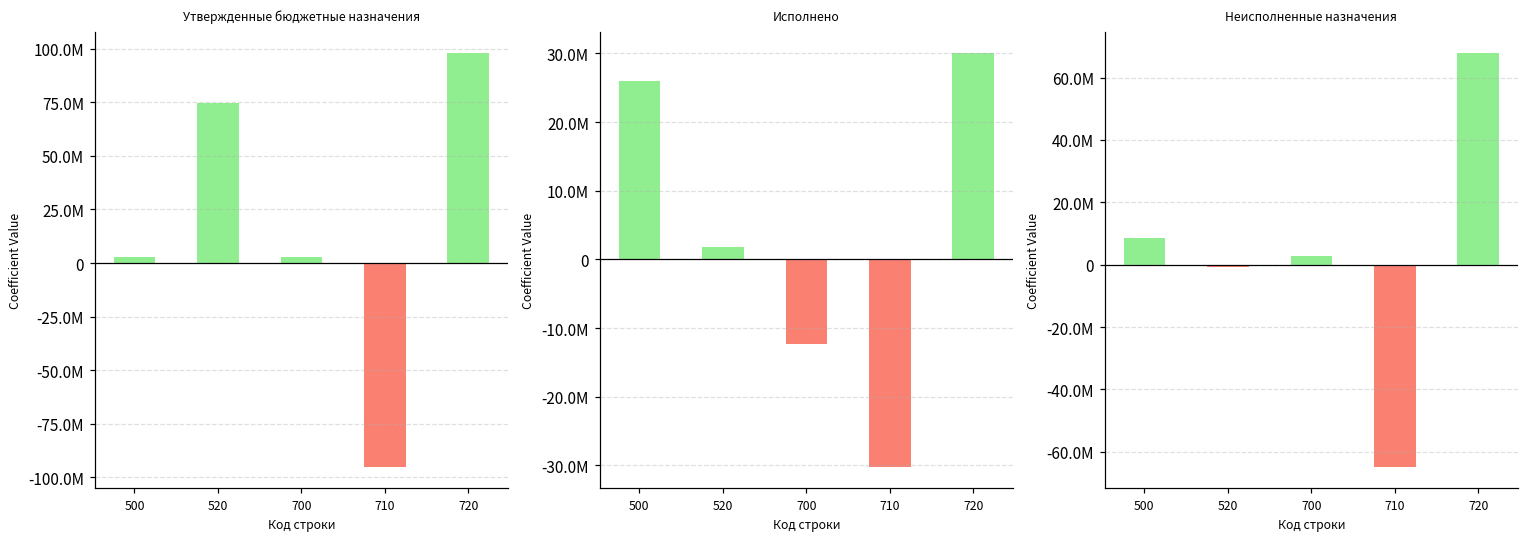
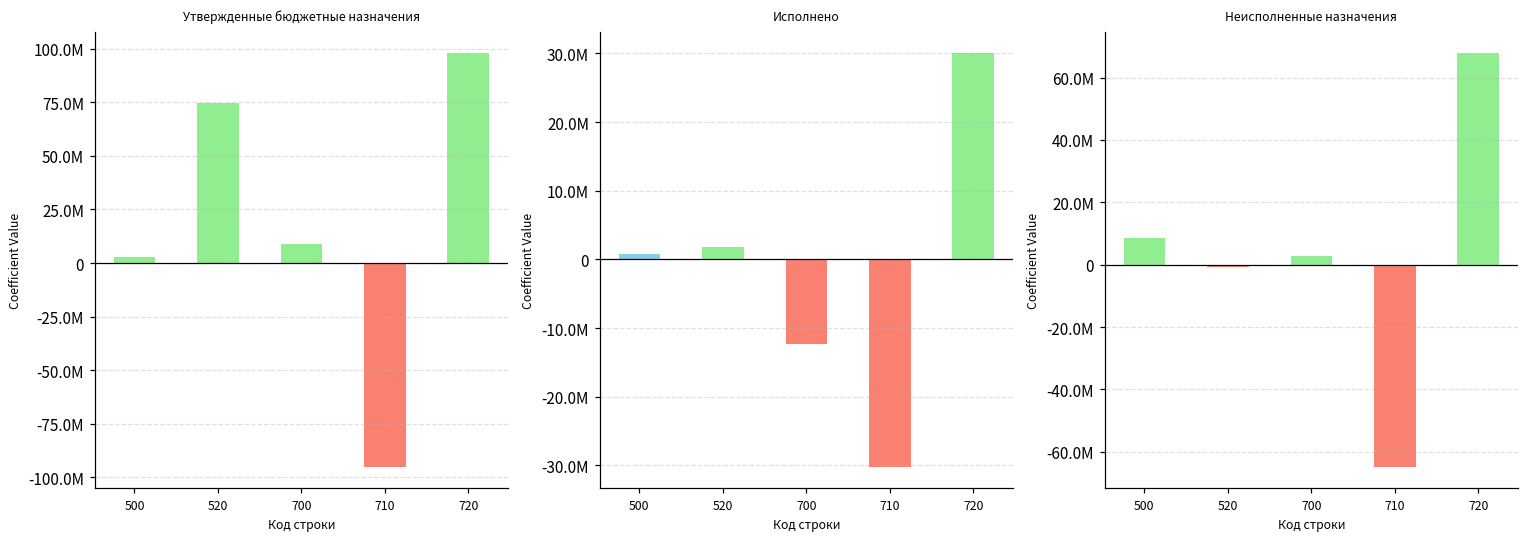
  {
    "Утвержденные бюджетные назначения": {
      "500": 3000000,
      "520": 75000000,
-     "700": 3000000,
+     "700": 9000000,
      "710": -95000000,
      "720": 98000000
    },
    "Исполнено": {
-     "500": 26000000,
+     "500": 1000000,
      "520": 2000000,
      "700": -12000000,
      "710": -30000000,
      "720": 30000000
    },
    "Неисполненные назначения": {
      "500": 9000000,
      "700": 3000000,
      "710": -65000000,
      "720": 68000000
    }
  }
